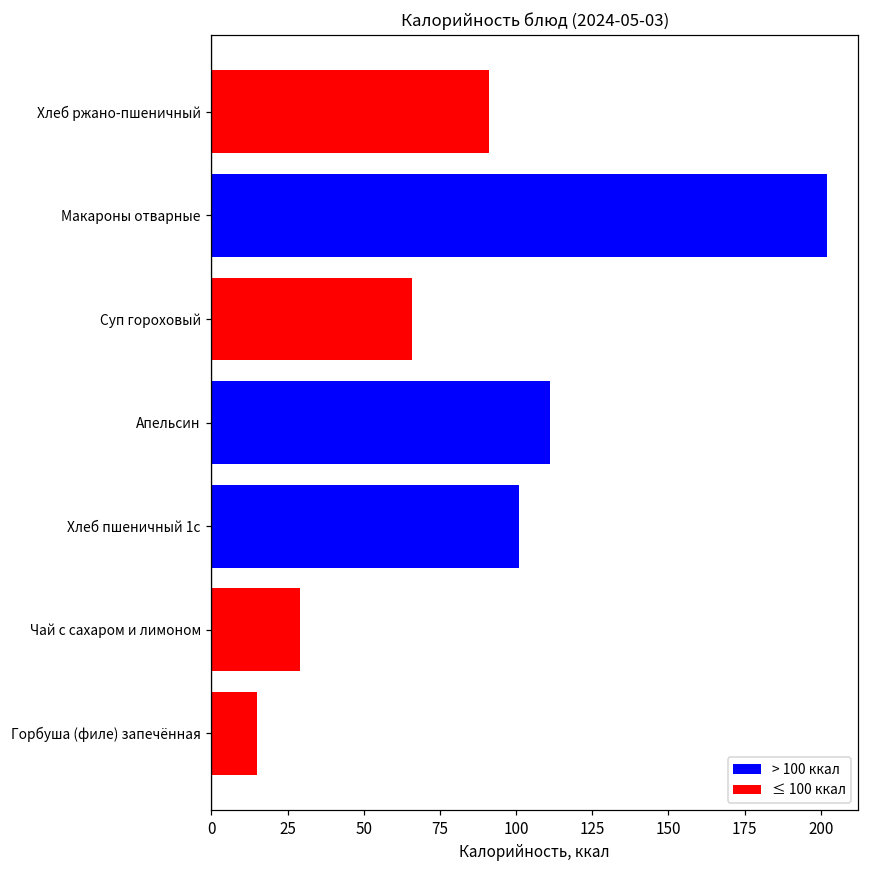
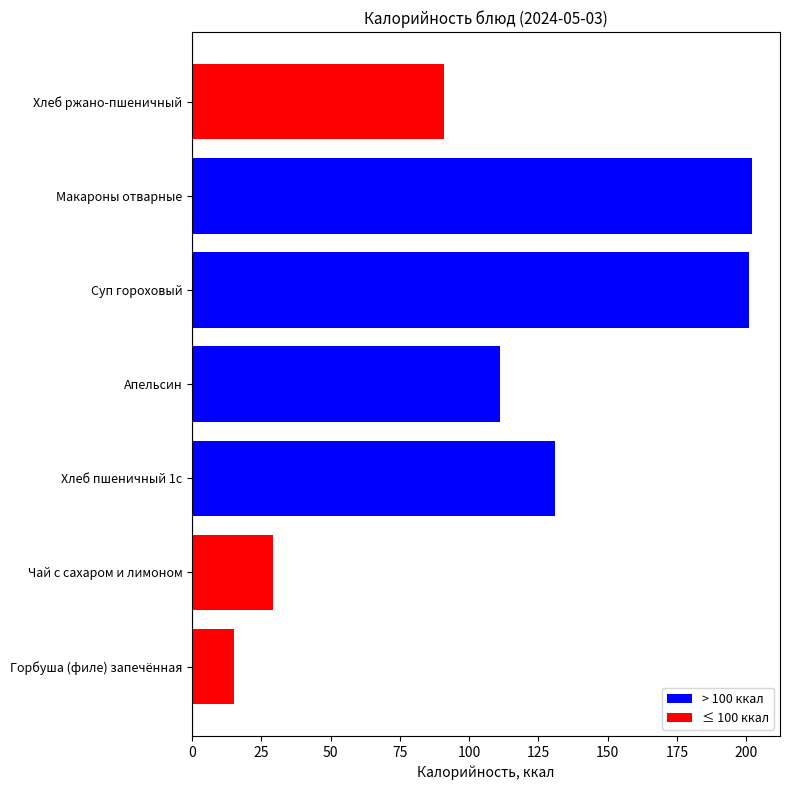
  {
    "Хлеб ржано-пшеничный": 91,
    "Макароны отварные": 202,
-   "Суп гороховый": 66,
+   "Суп гороховый": 201,
    "Апельсин": 111,
-   "Хлеб пшеничный 1с": 101,
+   "Хлеб пшеничный 1с": 131,
    "Чай с сахаром и лимоном": 29,
    "Горбуша (филе) запечённая": 15
  }
